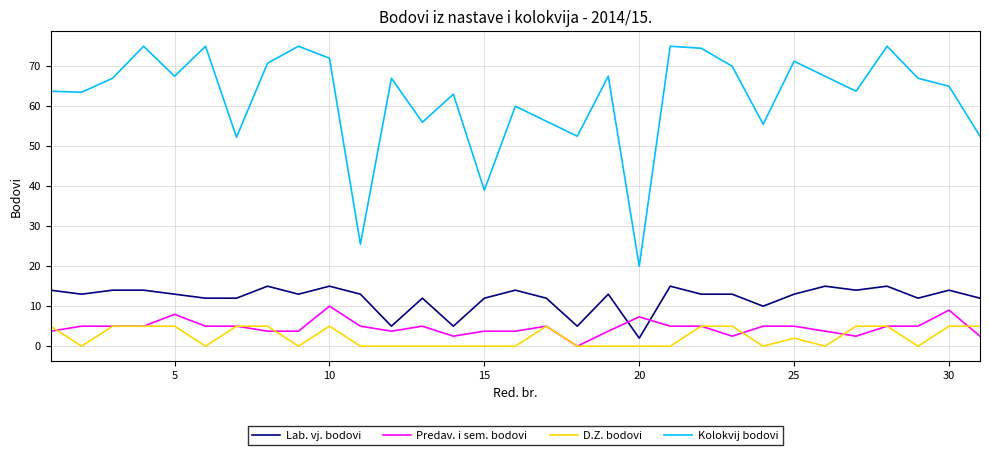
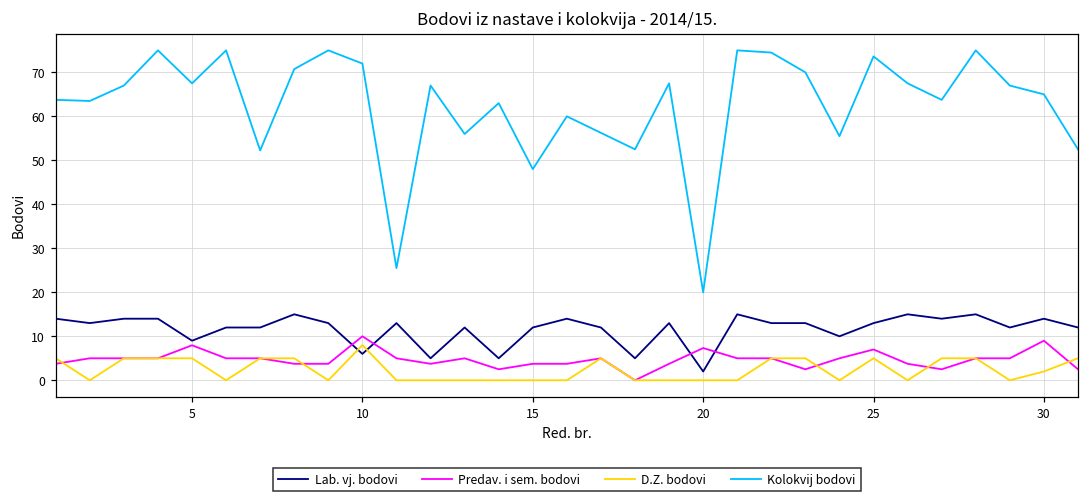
  {
    "Lab. vj. bodovi": {
-     "5": 13,
-     "10": 15,
+     "5": 9,
+     "10": 6,
      "15": 12,
      "20": 2,
      "25": 13,
      "30": 14
    },
    "Predav. i sem. bodovi": {
      "5": 8,
      "10": 10,
      "15": 4,
      "20": 7,
-     "25": 5,
+     "25": 7,
      "30": 9
    },
    "D.Z. bodovi": {
      "5": 5,
-     "10": 5,
+     "10": 8,
      "15": 0,
      "20": 0,
-     "25": 2,
-     "30": 5
+     "25": 5,
+     "30": 2
    },
    "Kolokvij bodovi": {
      "5": 68,
      "10": 72,
-     "15": 39,
+     "15": 48,
      "20": 20,
-     "25": 71,
+     "25": 74,
      "30": 65
    }
  }
